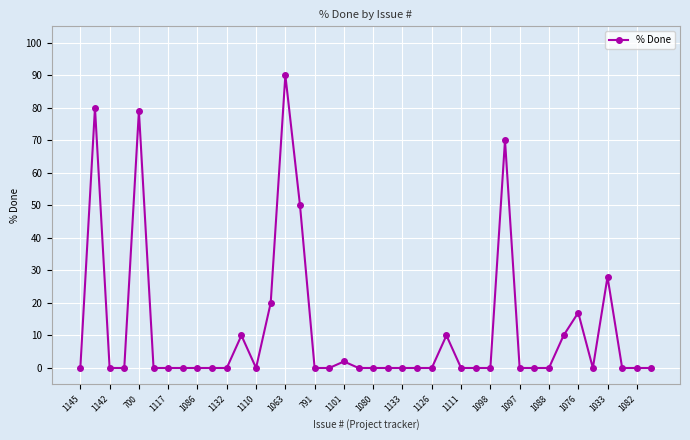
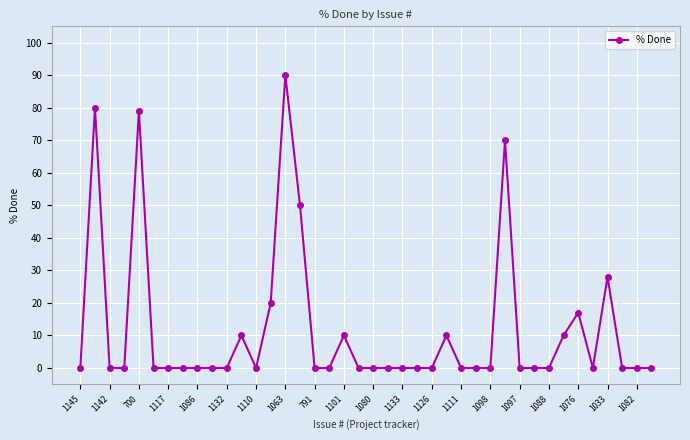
  {
    "1145": 0,
    "1142": 0,
    "700": 79,
    "1117": 0,
    "1086": 0,
    "1132": 0,
    "1110": 0,
    "1063": 90,
    "791": 0,
-   "1101": 2,
+   "1101": 10,
    "1080": 0,
    "1133": 0,
    "1126": 0,
    "1111": 0,
    "1098": 0,
    "1097": 0,
    "1088": 0,
    "1076": 17,
    "1033": 28,
    "1082": 0
  }
